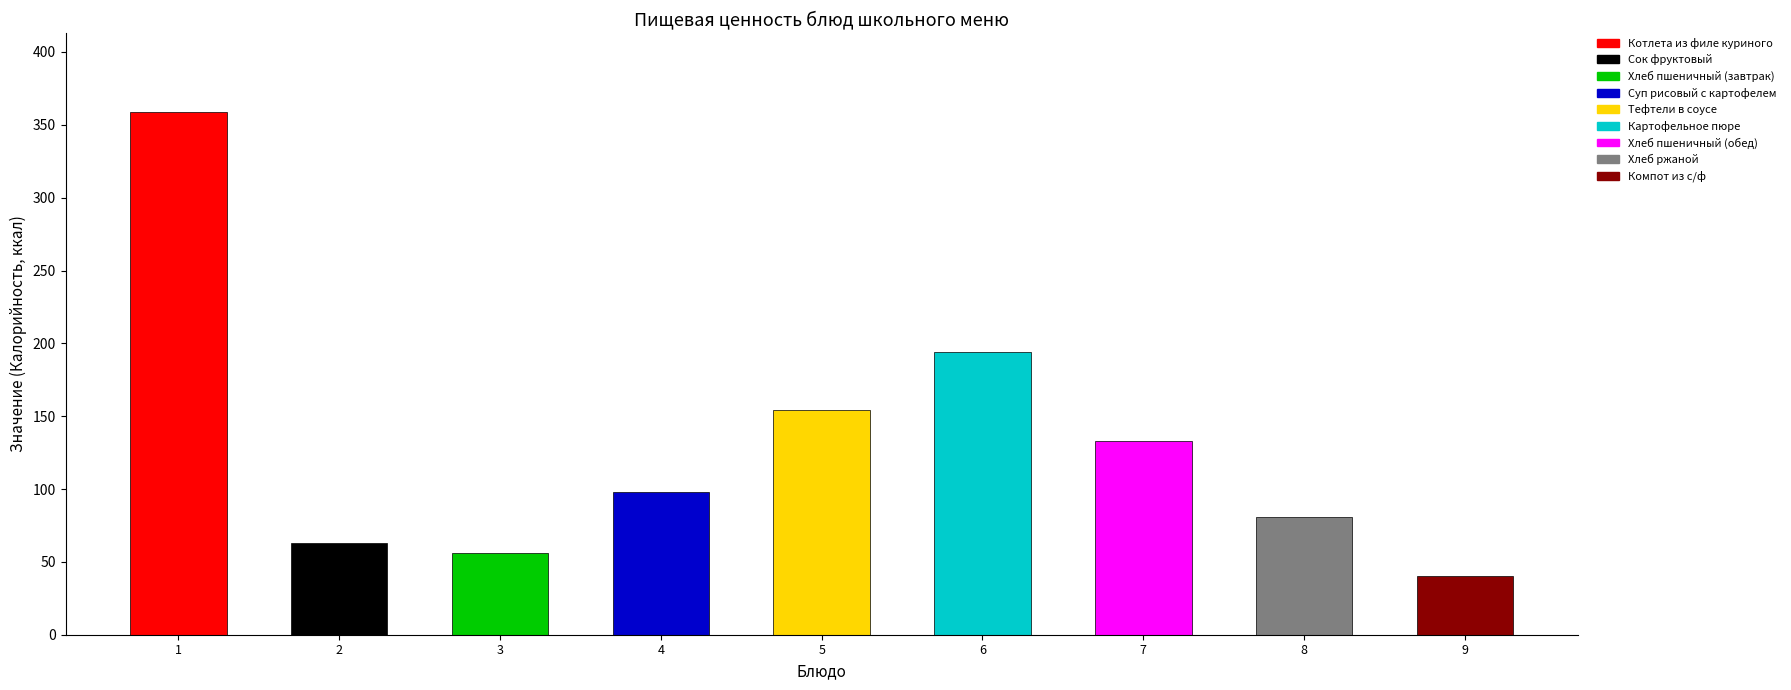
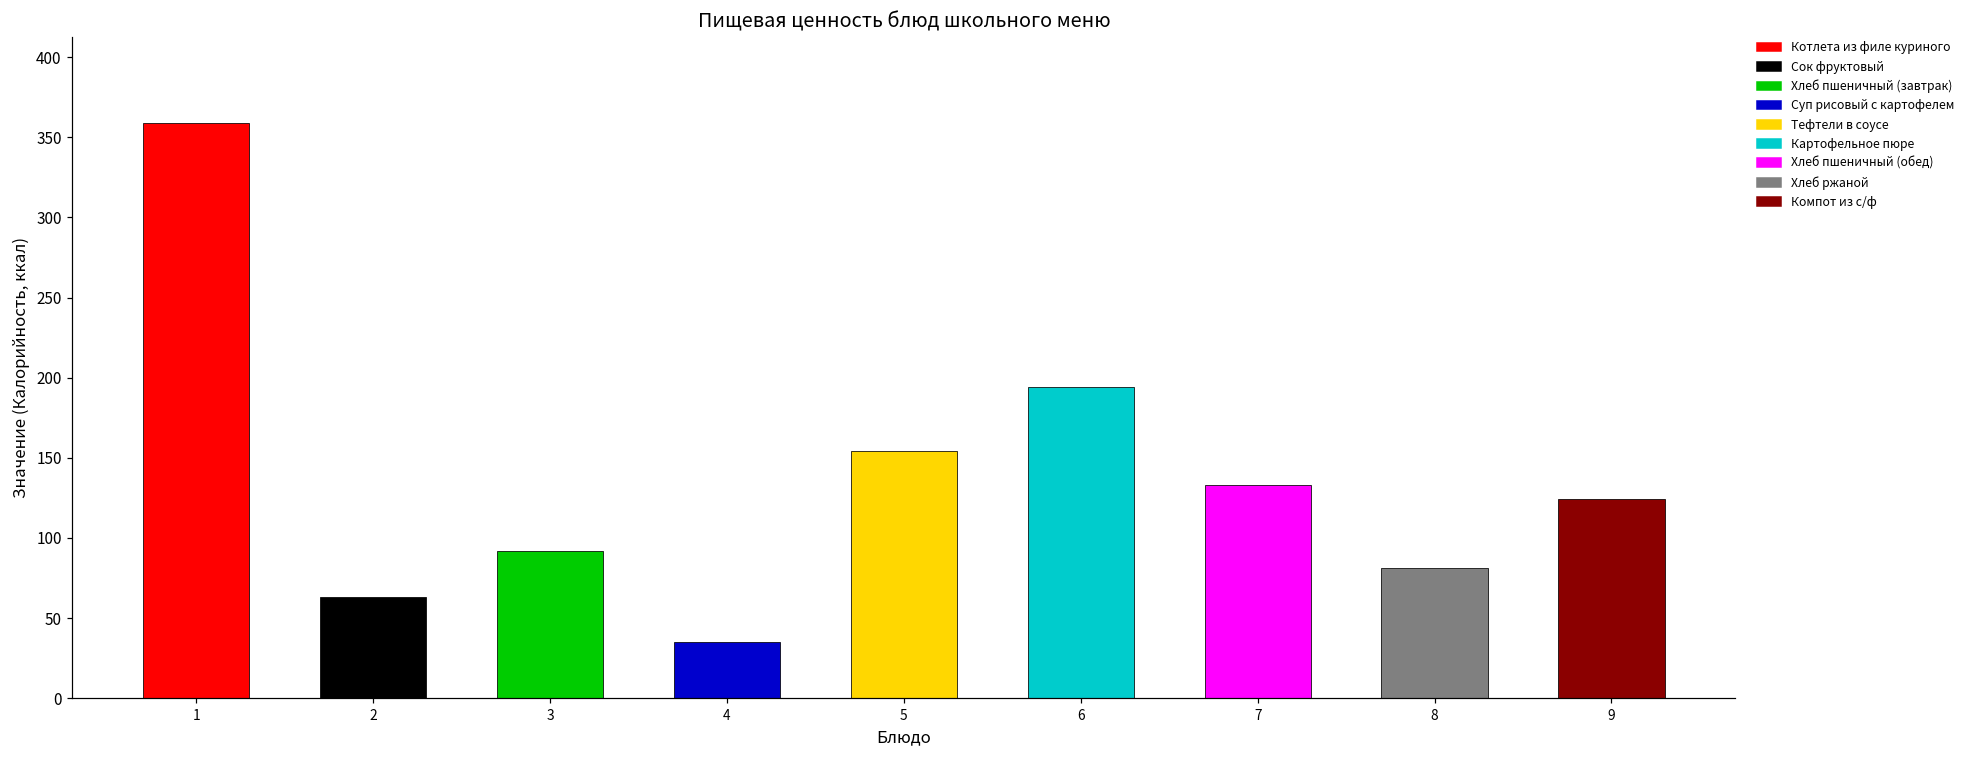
  {
    "1": 359,
    "2": 63,
-   "3": 56,
-   "4": 98,
+   "3": 92,
+   "4": 35,
    "5": 154,
    "6": 194,
    "7": 133,
    "8": 81,
-   "9": 40
+   "9": 124
  }
